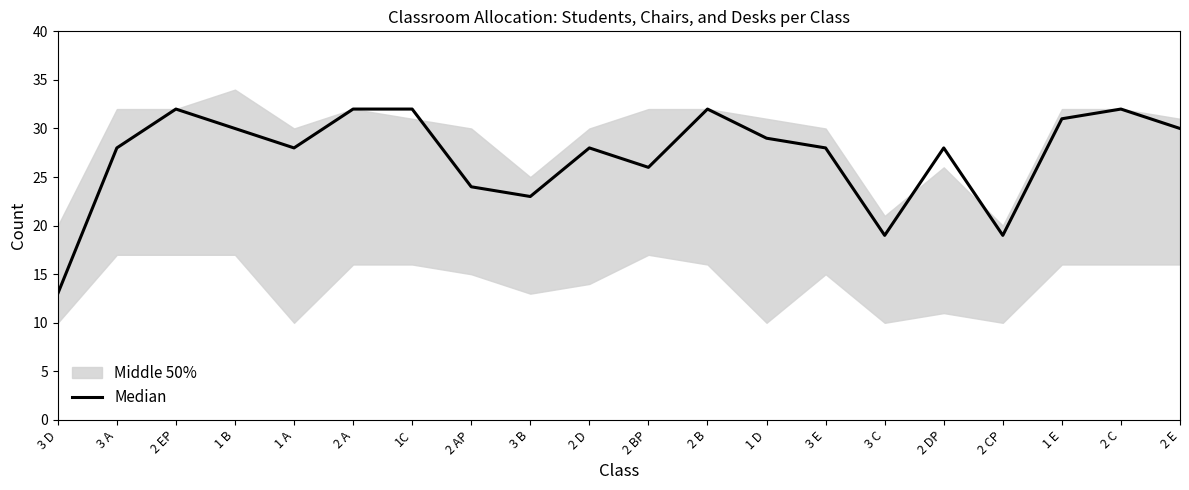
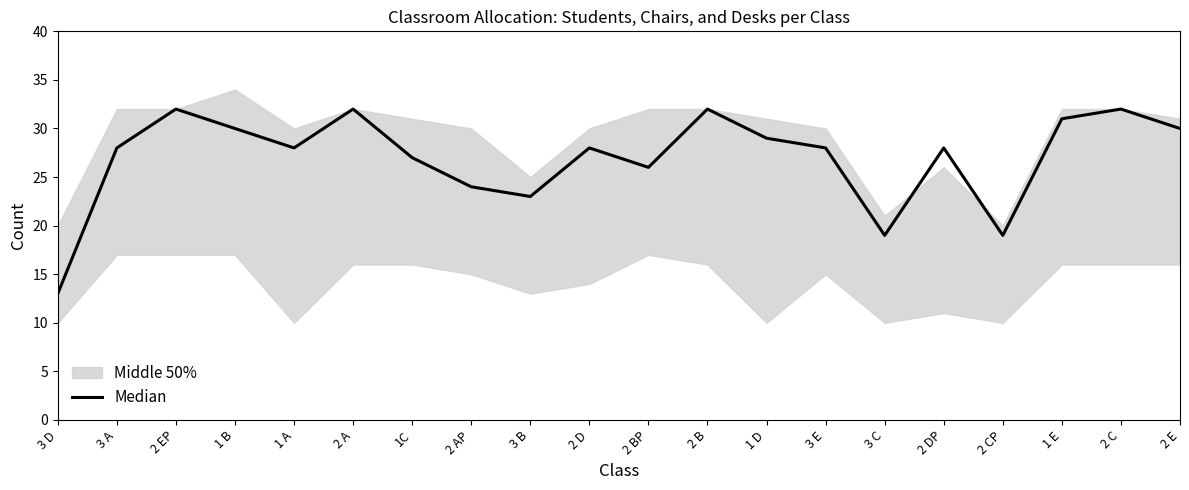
  {
    "Median": {
      "3 D": 13,
      "3 A": 28,
      "1 B": 30,
      "1 A": 28,
-     "1C": 32,
+     "1C": 27,
      "2 AP": 24,
      "3 B": 23,
      "2 D": 28,
      "2 BP": 26,
      "1 D": 29,
      "3 E": 28,
      "3 C": 19,
      "2 DP": 28,
      "2 CP": 19,
      "1 E": 31,
      "2 E": 30
    }
  }
